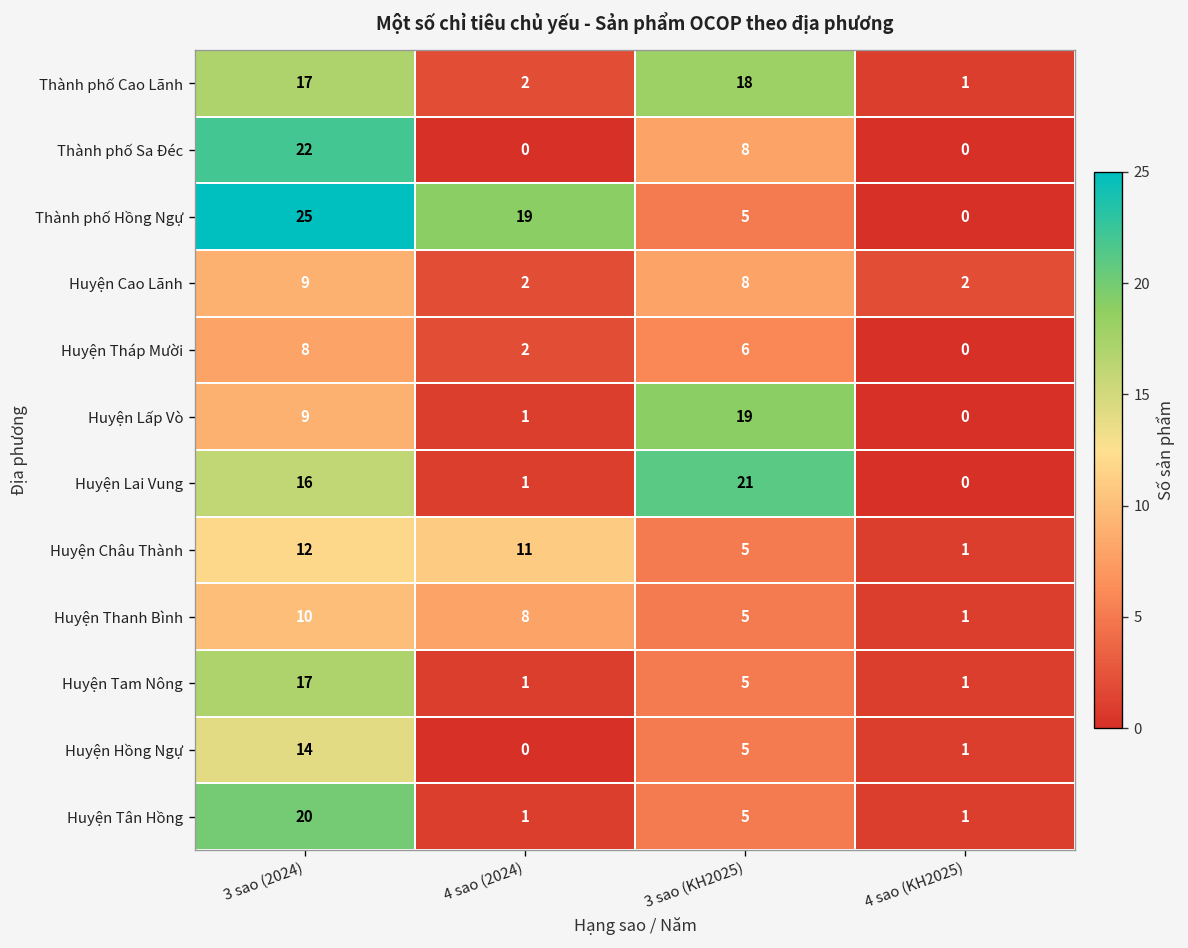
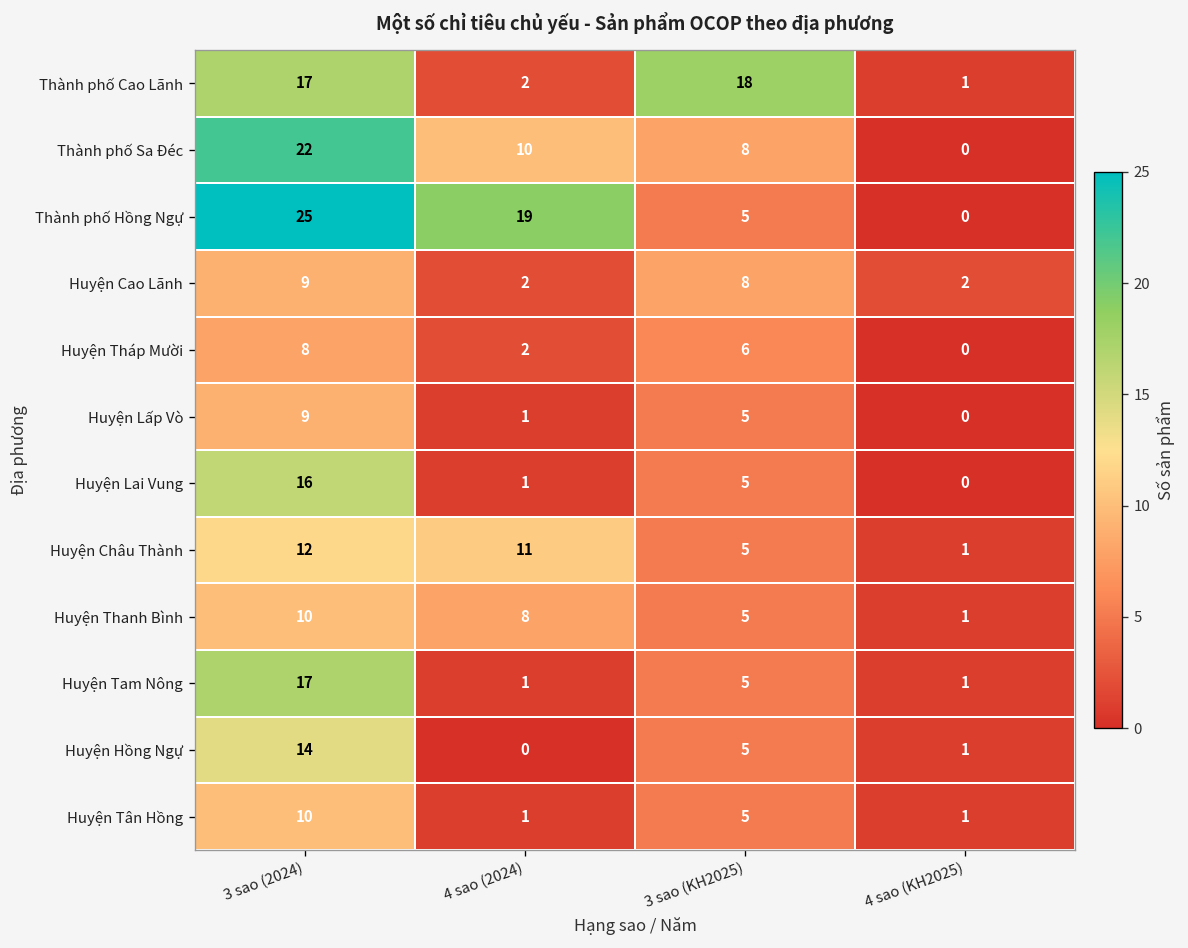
  {
    "Thành phố Cao Lãnh": {
      "3 sao (2024)": 17,
      "4 sao (2024)": 2,
      "3 sao (KH2025)": 18,
      "4 sao (KH2025)": 1
    },
    "Thành phố Sa Đéc": {
      "3 sao (2024)": 22,
-     "4 sao (2024)": 0,
+     "4 sao (2024)": 10,
      "3 sao (KH2025)": 8,
      "4 sao (KH2025)": 0
    },
    "Thành phố Hồng Ngự": {
      "3 sao (2024)": 25,
      "4 sao (2024)": 19,
      "3 sao (KH2025)": 5,
      "4 sao (KH2025)": 0
    },
    "Huyện Cao Lãnh": {
      "3 sao (2024)": 9,
      "4 sao (2024)": 2,
      "3 sao (KH2025)": 8,
      "4 sao (KH2025)": 2
    },
    "Huyện Tháp Mười": {
      "3 sao (2024)": 8,
      "4 sao (2024)": 2,
      "3 sao (KH2025)": 6,
      "4 sao (KH2025)": 0
    },
    "Huyện Lấp Vò": {
      "3 sao (2024)": 9,
      "4 sao (2024)": 1,
-     "3 sao (KH2025)": 19,
+     "3 sao (KH2025)": 5,
      "4 sao (KH2025)": 0
    },
    "Huyện Lai Vung": {
      "3 sao (2024)": 16,
      "4 sao (2024)": 1,
-     "3 sao (KH2025)": 21,
+     "3 sao (KH2025)": 5,
      "4 sao (KH2025)": 0
    },
    "Huyện Châu Thành": {
      "3 sao (2024)": 12,
      "4 sao (2024)": 11,
      "3 sao (KH2025)": 5,
      "4 sao (KH2025)": 1
    },
    "Huyện Thanh Bình": {
      "3 sao (2024)": 10,
      "4 sao (2024)": 8,
      "3 sao (KH2025)": 5,
      "4 sao (KH2025)": 1
    },
    "Huyện Tam Nông": {
      "3 sao (2024)": 17,
      "4 sao (2024)": 1,
      "3 sao (KH2025)": 5,
      "4 sao (KH2025)": 1
    },
    "Huyện Hồng Ngự": {
      "3 sao (2024)": 14,
      "4 sao (2024)": 0,
      "3 sao (KH2025)": 5,
      "4 sao (KH2025)": 1
    },
    "Huyện Tân Hồng": {
-     "3 sao (2024)": 20,
+     "3 sao (2024)": 10,
      "4 sao (2024)": 1,
      "3 sao (KH2025)": 5,
      "4 sao (KH2025)": 1
    }
  }
